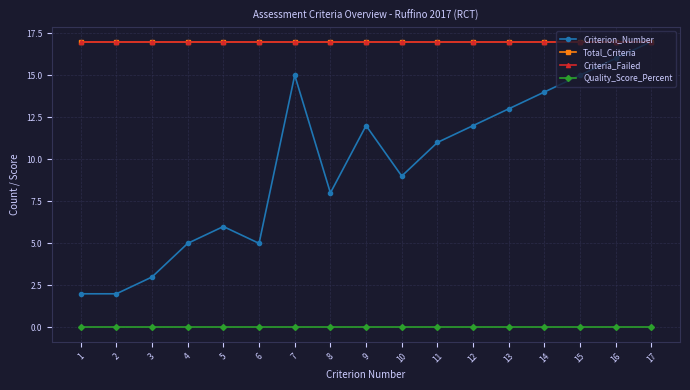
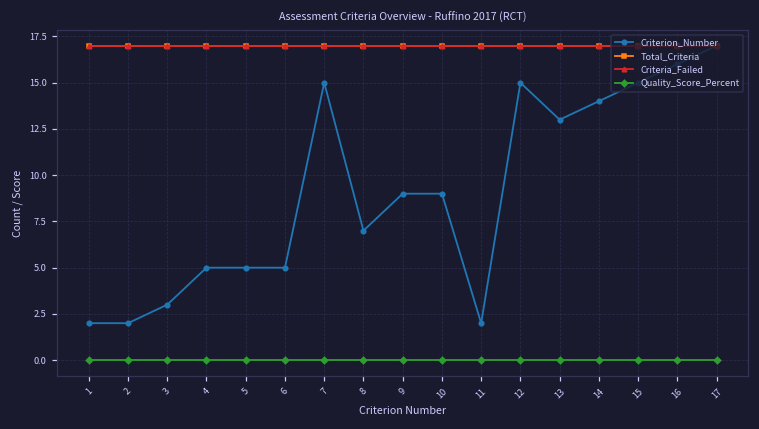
  {
    "Criterion_Number": {
      "1": 2,
      "2": 2,
      "3": 3,
      "4": 5,
-     "5": 6,
+     "5": 5,
      "6": 5,
      "7": 15,
-     "8": 8,
-     "9": 12,
+     "8": 7,
+     "9": 9,
      "10": 9,
-     "11": 11,
-     "12": 12,
+     "11": 2,
+     "12": 15,
      "13": 13,
      "14": 14
    },
    "Criteria_Failed": {
      "1": 17,
      "2": 17,
      "3": 17,
      "4": 17,
      "5": 17,
      "6": 17,
      "7": 17,
      "8": 17,
      "9": 17,
      "10": 17,
      "11": 17,
      "12": 17,
      "13": 17,
      "14": 17
    },
    "Quality_Score_Percent": {
      "1": 0,
      "2": 0,
      "3": 0,
      "4": 0,
      "5": 0,
      "6": 0,
      "7": 0,
      "8": 0,
      "9": 0,
      "10": 0,
      "11": 0,
      "12": 0,
      "13": 0,
      "14": 0,
      "15": 0,
      "16": 0,
      "17": 0
    }
  }
